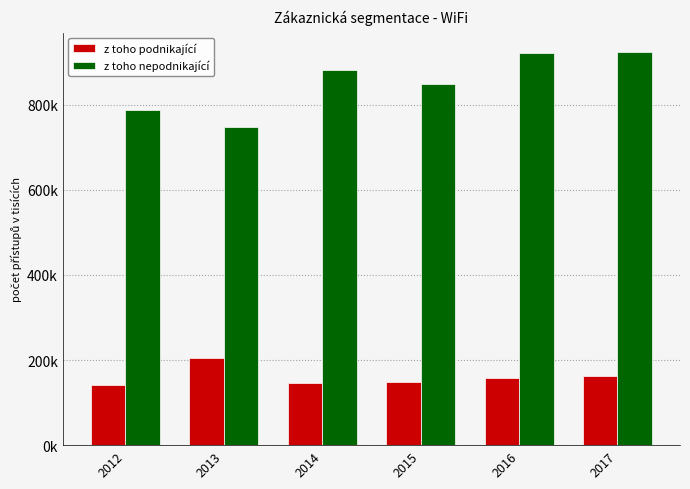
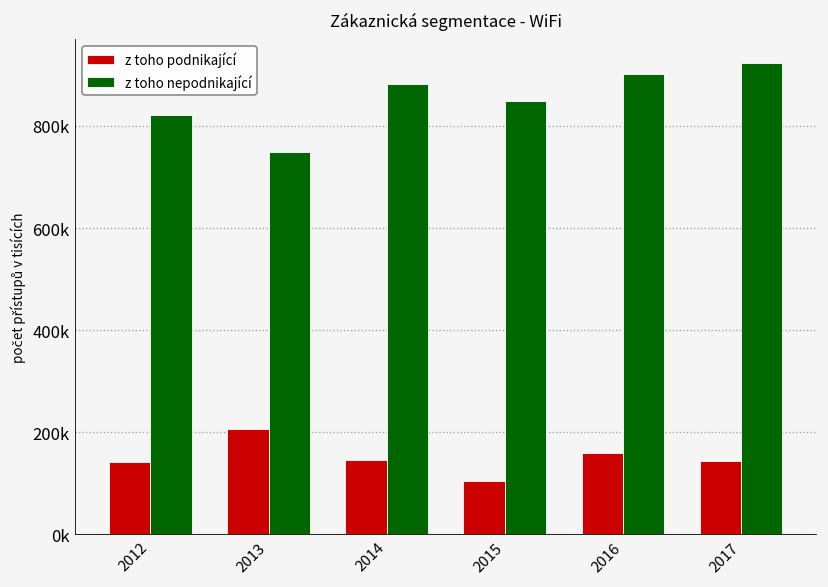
  {
    "z toho podnikající": {
      "2012": 140000,
      "2013": 210000,
      "2014": 150000,
-     "2015": 150000,
+     "2015": 110000,
      "2016": 160000,
-     "2017": 160000
+     "2017": 140000
    },
    "z toho nepodnikající": {
-     "2012": 790000,
+     "2012": 820000,
      "2013": 750000,
      "2014": 880000,
      "2015": 850000,
-     "2016": 920000,
+     "2016": 900000,
      "2017": 920000
    }
  }
